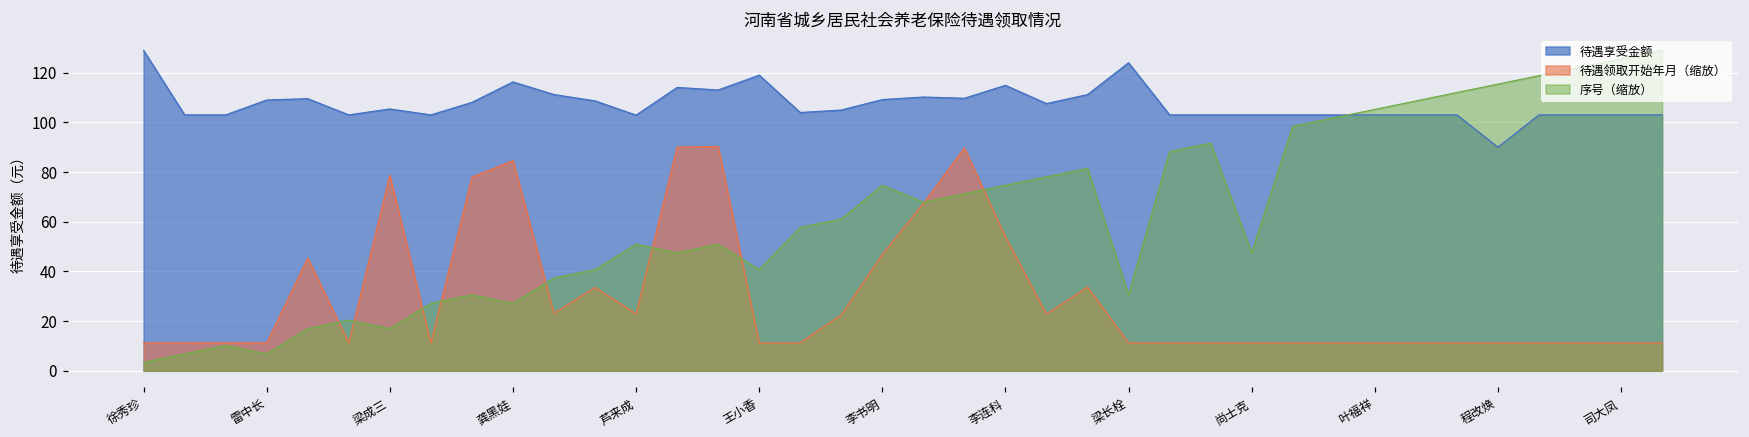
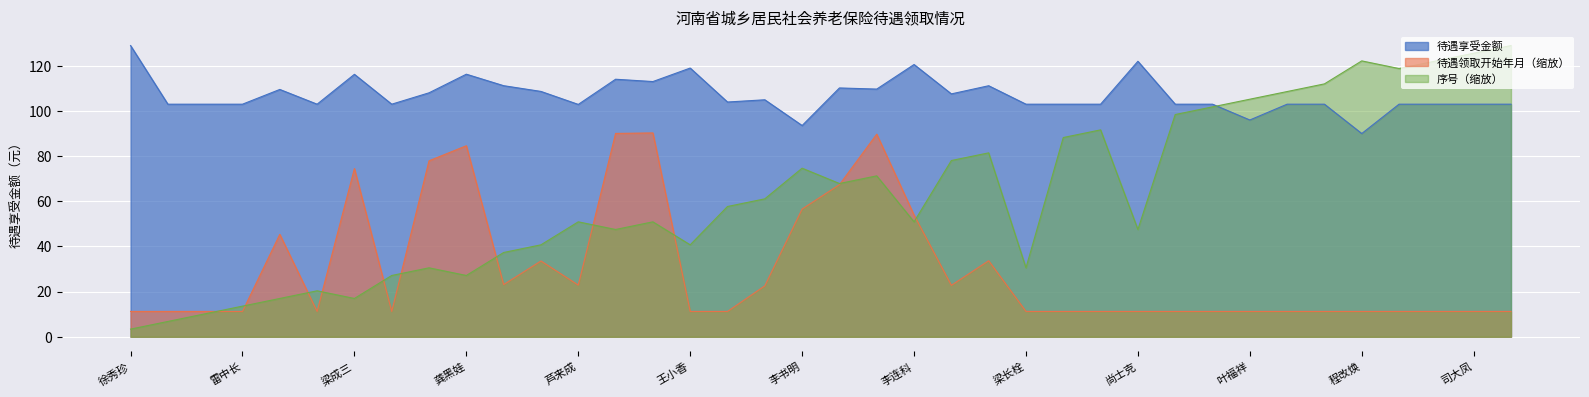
  {
    "待遇享受金额": {
      "徐秀珍": 129,
-     "雷中长": 109,
-     "梁成三": 105,
+     "雷中长": 103,
+     "梁成三": 116,
      "龚黑娃": 116,
      "芦来成": 103,
      "王小香": 119,
-     "李书明": 109,
-     "李连科": 115,
-     "梁长栓": 124,
-     "尚士克": 103,
-     "叶福祥": 103,
+     "李书明": 94,
+     "李连科": 121,
+     "梁长栓": 103,
+     "尚士克": 122,
+     "叶福祥": 96,
      "程改焕": 90,
      "司大凤": 103
    },
    "待遇领取开始年月（缩放）": {
      "徐秀珍": 11,
      "雷中长": 11,
-     "梁成三": 79,
+     "梁成三": 74,
      "龚黑娃": 85,
      "芦来成": 23,
      "王小香": 11,
-     "李书明": 47,
+     "李书明": 57,
      "李连科": 54,
      "梁长栓": 11,
      "尚士克": 11,
      "叶福祥": 11,
      "程改焕": 11,
      "司大凤": 11
    },
    "序号（缩放）": {
      "徐秀珍": 3,
-     "雷中长": 7,
+     "雷中长": 14,
      "梁成三": 17,
      "龚黑娃": 27,
      "芦来成": 51,
      "王小香": 41,
      "李书明": 75,
-     "李连科": 75,
+     "李连科": 51,
      "梁长栓": 31,
      "尚士克": 48,
      "叶福祥": 105,
-     "程改焕": 115
+     "程改焕": 122
    }
  }
